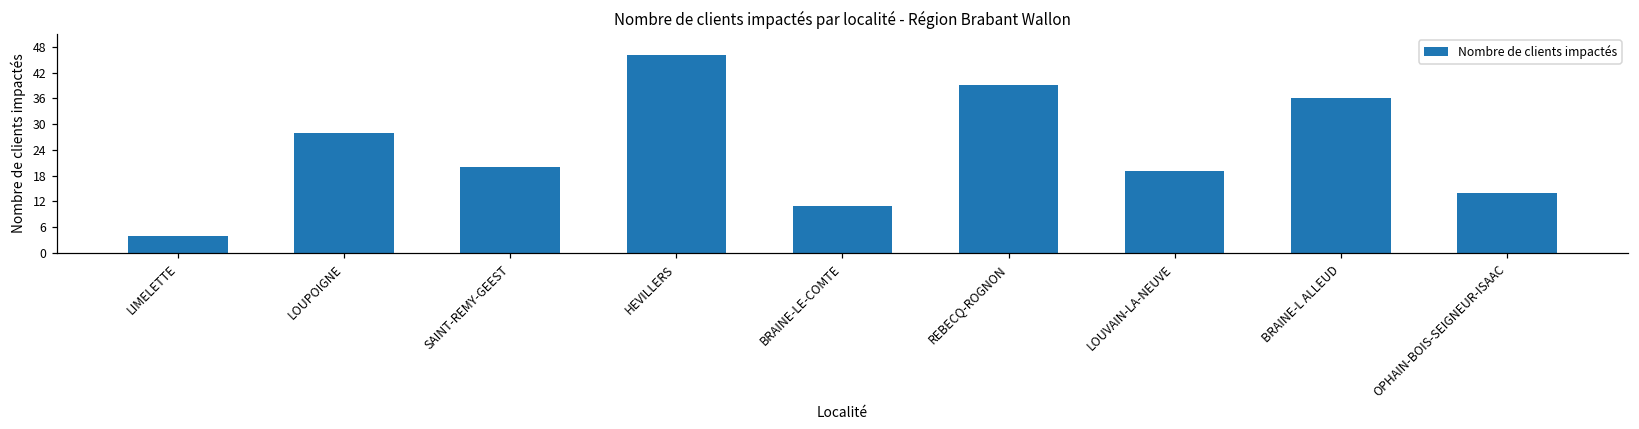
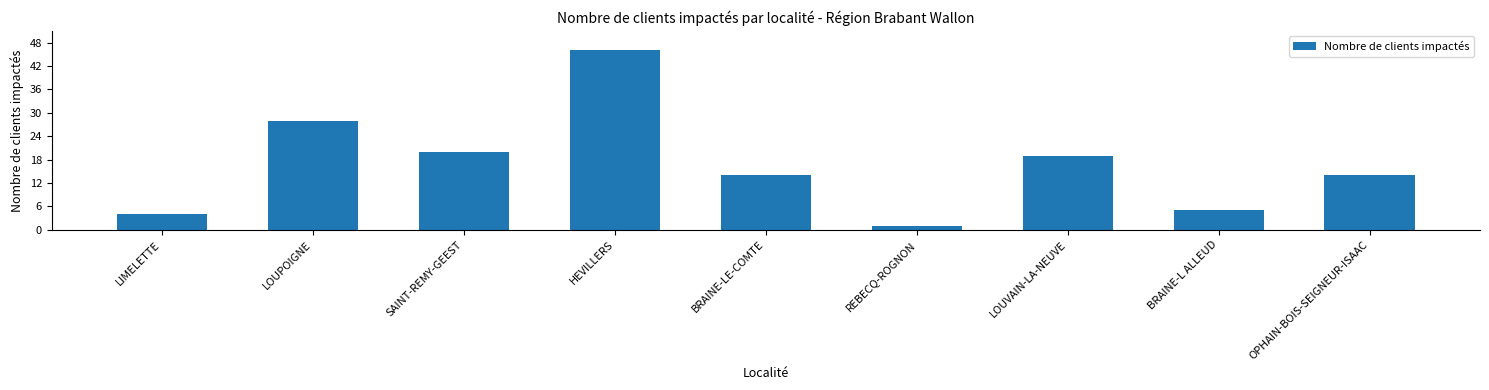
  {
    "LIMELETTE": 4,
    "LOUPOIGNE": 28,
    "SAINT-REMY-GEEST": 20,
    "HEVILLERS": 46,
-   "BRAINE-LE-COMTE": 11,
-   "REBECQ-ROGNON": 39,
+   "BRAINE-LE-COMTE": 14,
+   "REBECQ-ROGNON": 1,
    "LOUVAIN-LA-NEUVE": 19,
-   "BRAINE-L ALLEUD": 36,
+   "BRAINE-L ALLEUD": 5,
    "OPHAIN-BOIS-SEIGNEUR-ISAAC": 14
  }
